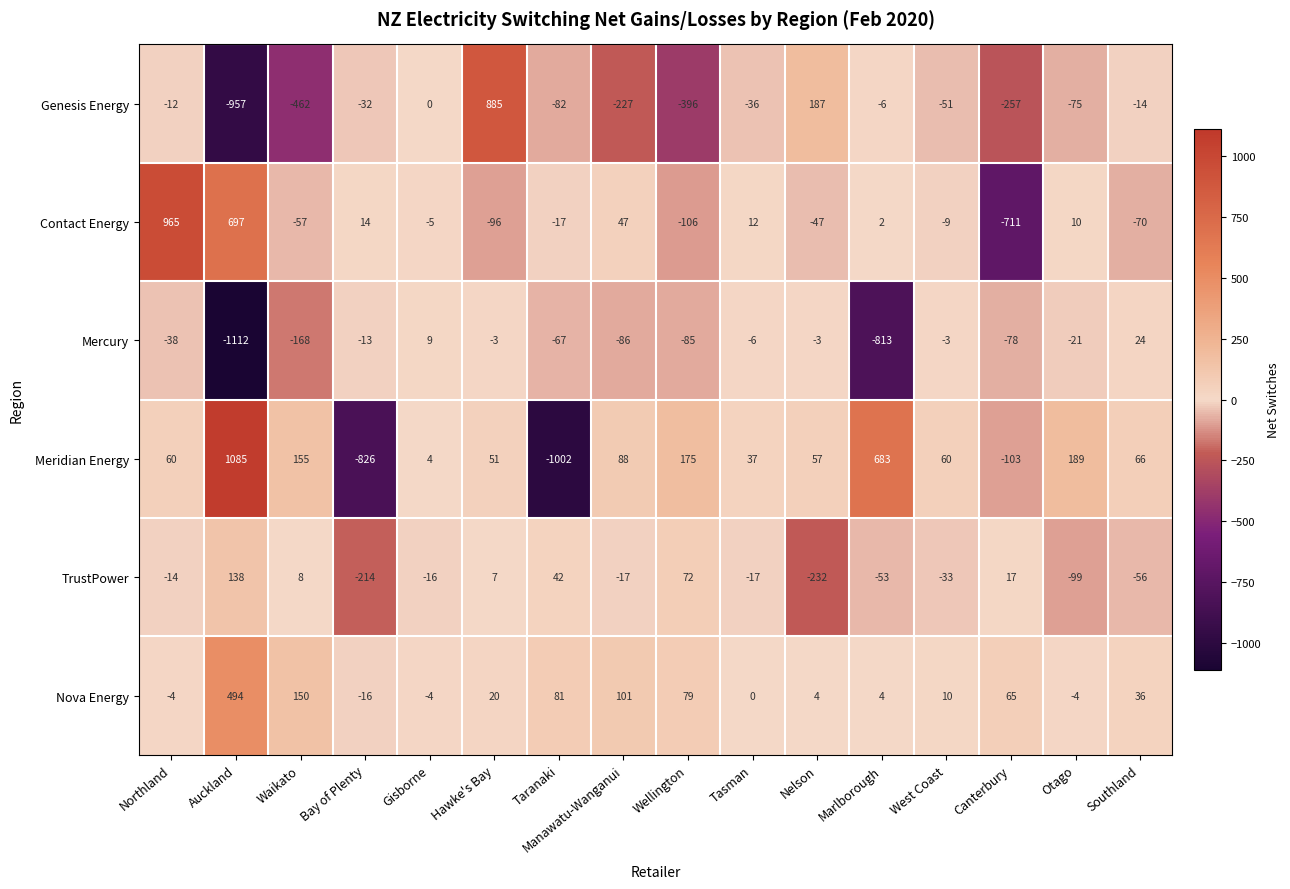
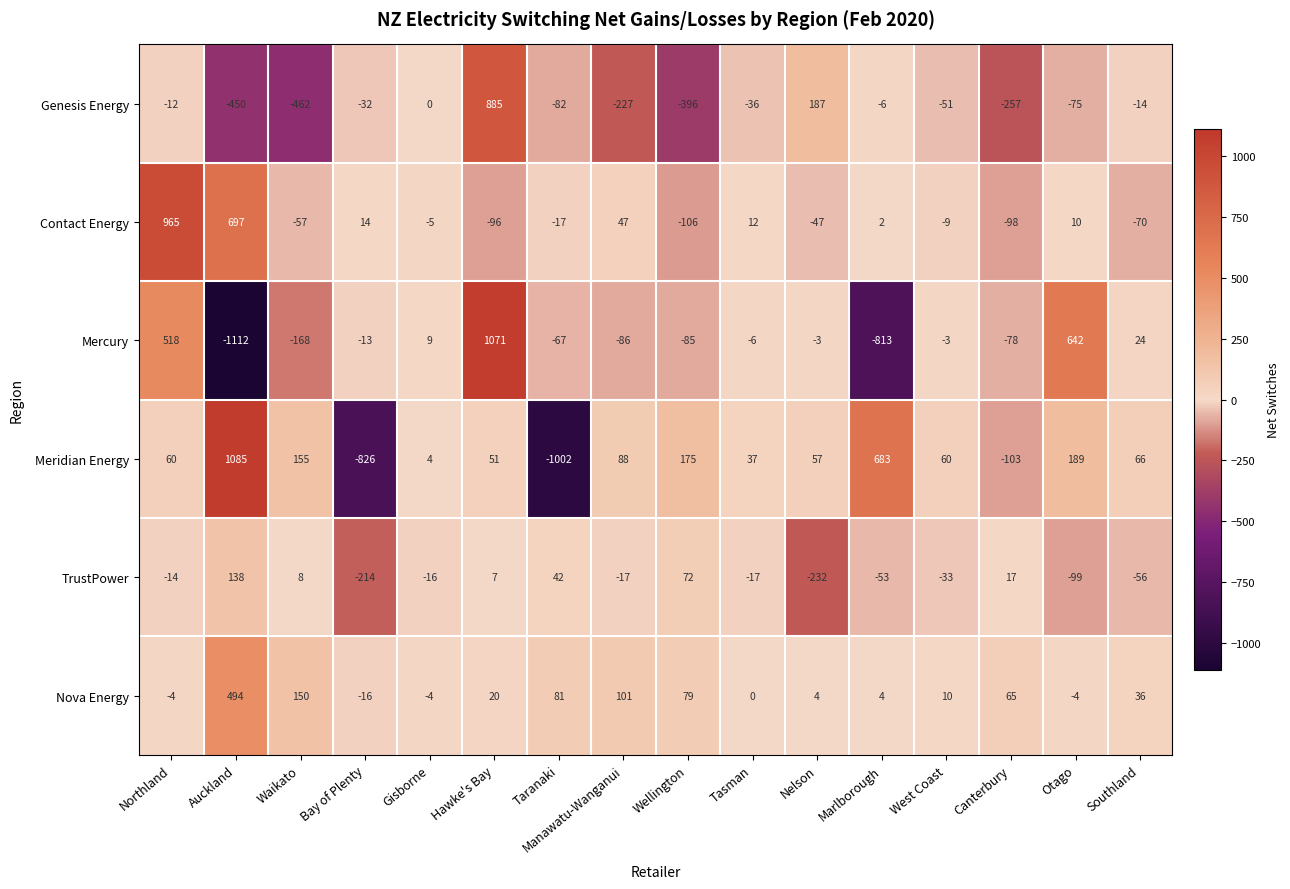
  {
    "Genesis Energy": {
      "Northland": -12,
-     "Auckland": -957,
+     "Auckland": -450,
      "Waikato": -462,
      "Bay of Plenty": -32,
      "Gisborne": 0,
      "Hawke's Bay": 885,
      "Taranaki": -82,
      "Manawatu-Wanganui": -227,
      "Wellington": -396,
      "Tasman": -36,
      "Nelson": 187,
      "Marlborough": -6,
      "West Coast": -51,
      "Canterbury": -257,
      "Otago": -75,
      "Southland": -14
    },
    "Contact Energy": {
      "Northland": 965,
      "Auckland": 697,
      "Waikato": -57,
      "Bay of Plenty": 14,
      "Gisborne": -5,
      "Hawke's Bay": -96,
      "Taranaki": -17,
      "Manawatu-Wanganui": 47,
      "Wellington": -106,
      "Tasman": 12,
      "Nelson": -47,
      "Marlborough": 2,
      "West Coast": -9,
-     "Canterbury": -711,
+     "Canterbury": -98,
      "Otago": 10,
      "Southland": -70
    },
    "Mercury": {
-     "Northland": -38,
+     "Northland": 518,
      "Auckland": -1112,
      "Waikato": -168,
      "Bay of Plenty": -13,
      "Gisborne": 9,
-     "Hawke's Bay": -3,
+     "Hawke's Bay": 1071,
      "Taranaki": -67,
      "Manawatu-Wanganui": -86,
      "Wellington": -85,
      "Tasman": -6,
      "Nelson": -3,
      "Marlborough": -813,
      "West Coast": -3,
      "Canterbury": -78,
-     "Otago": -21,
+     "Otago": 642,
      "Southland": 24
    },
    "Meridian Energy": {
      "Northland": 60,
      "Auckland": 1085,
      "Waikato": 155,
      "Bay of Plenty": -826,
      "Gisborne": 4,
      "Hawke's Bay": 51,
      "Taranaki": -1002,
      "Manawatu-Wanganui": 88,
      "Wellington": 175,
      "Tasman": 37,
      "Nelson": 57,
      "Marlborough": 683,
      "West Coast": 60,
      "Canterbury": -103,
      "Otago": 189,
      "Southland": 66
    },
    "TrustPower": {
      "Northland": -14,
      "Auckland": 138,
      "Waikato": 8,
      "Bay of Plenty": -214,
      "Gisborne": -16,
      "Hawke's Bay": 7,
      "Taranaki": 42,
      "Manawatu-Wanganui": -17,
      "Wellington": 72,
      "Tasman": -17,
      "Nelson": -232,
      "Marlborough": -53,
      "West Coast": -33,
      "Canterbury": 17,
      "Otago": -99,
      "Southland": -56
    },
    "Nova Energy": {
      "Northland": -4,
      "Auckland": 494,
      "Waikato": 150,
      "Bay of Plenty": -16,
      "Gisborne": -4,
      "Hawke's Bay": 20,
      "Taranaki": 81,
      "Manawatu-Wanganui": 101,
      "Wellington": 79,
      "Tasman": 0,
      "Nelson": 4,
      "Marlborough": 4,
      "West Coast": 10,
      "Canterbury": 65,
      "Otago": -4,
      "Southland": 36
    }
  }
